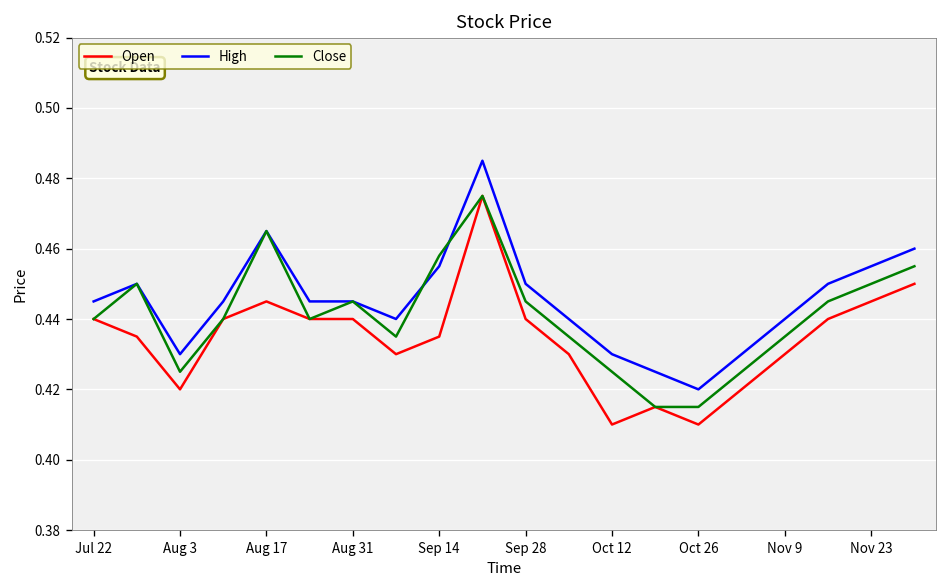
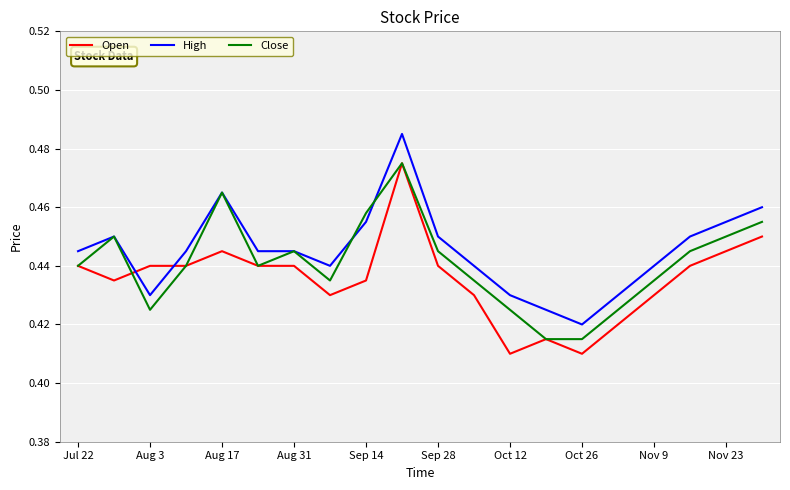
  {
    "Open": {
-     "Aug 3": 0.42,
+     "Aug 3": 0.44,
      "Aug 17": 0.445,
      "Aug 31": 0.44,
      "Sep 14": 0.435,
      "Sep 28": 0.44,
      "Oct 12": 0.41,
      "Oct 26": 0.41,
      "Nov 9": 0.43,
      "Nov 23": 0.445
    },
    "High": {
      "Jul 22": 0.445,
      "Aug 3": 0.43,
      "Sep 14": 0.455,
      "Sep 28": 0.45,
      "Oct 12": 0.43,
      "Oct 26": 0.42,
      "Nov 9": 0.44,
      "Nov 23": 0.455
    },
    "Close": {
      "Aug 3": 0.425,
      "Sep 14": 0.458,
      "Sep 28": 0.445,
      "Oct 12": 0.425,
      "Oct 26": 0.415,
      "Nov 9": 0.435,
      "Nov 23": 0.45
    }
  }
